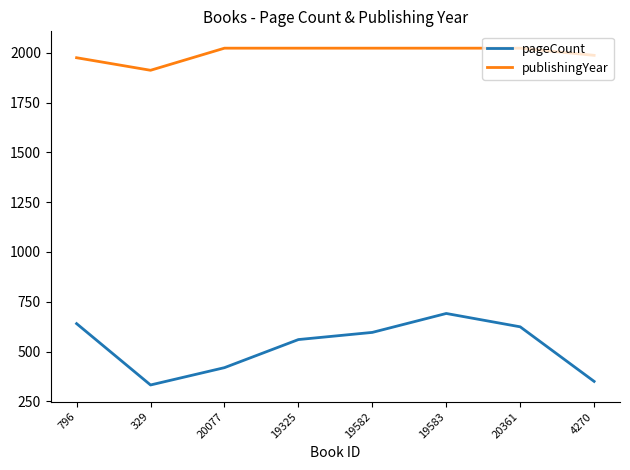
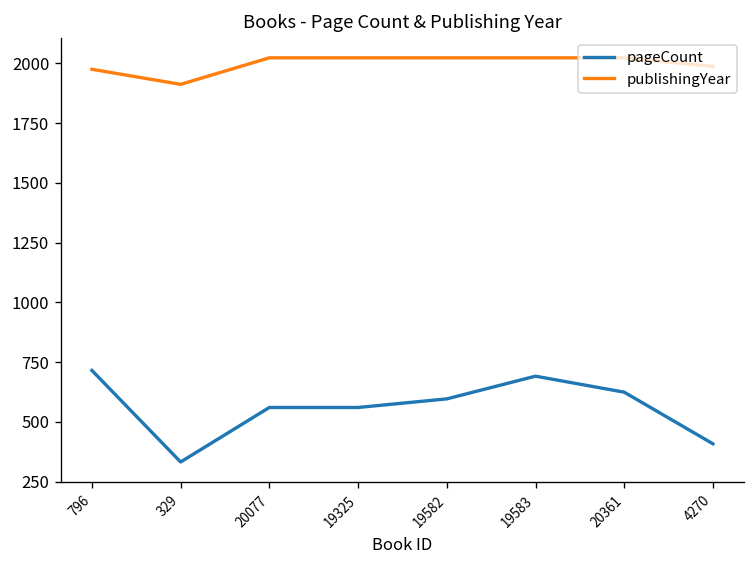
  {
    "pageCount": {
-     "796": 640,
+     "796": 720,
      "329": 330,
-     "20077": 420,
+     "20077": 560,
      "19325": 560,
      "19582": 600,
      "19583": 690,
      "20361": 620,
-     "4270": 350
+     "4270": 410
    },
    "publishingYear": {
      "796": 1980,
      "329": 1910,
      "20077": 2020,
      "19325": 2020,
      "19582": 2020,
      "19583": 2020
    }
  }
